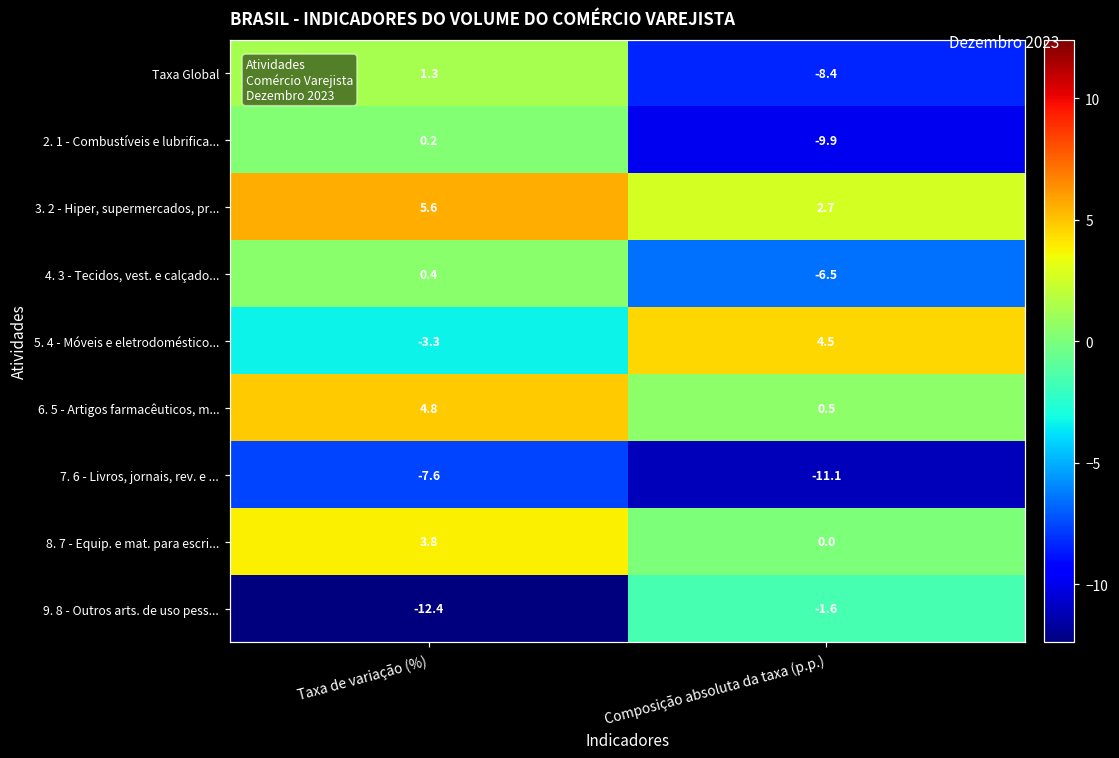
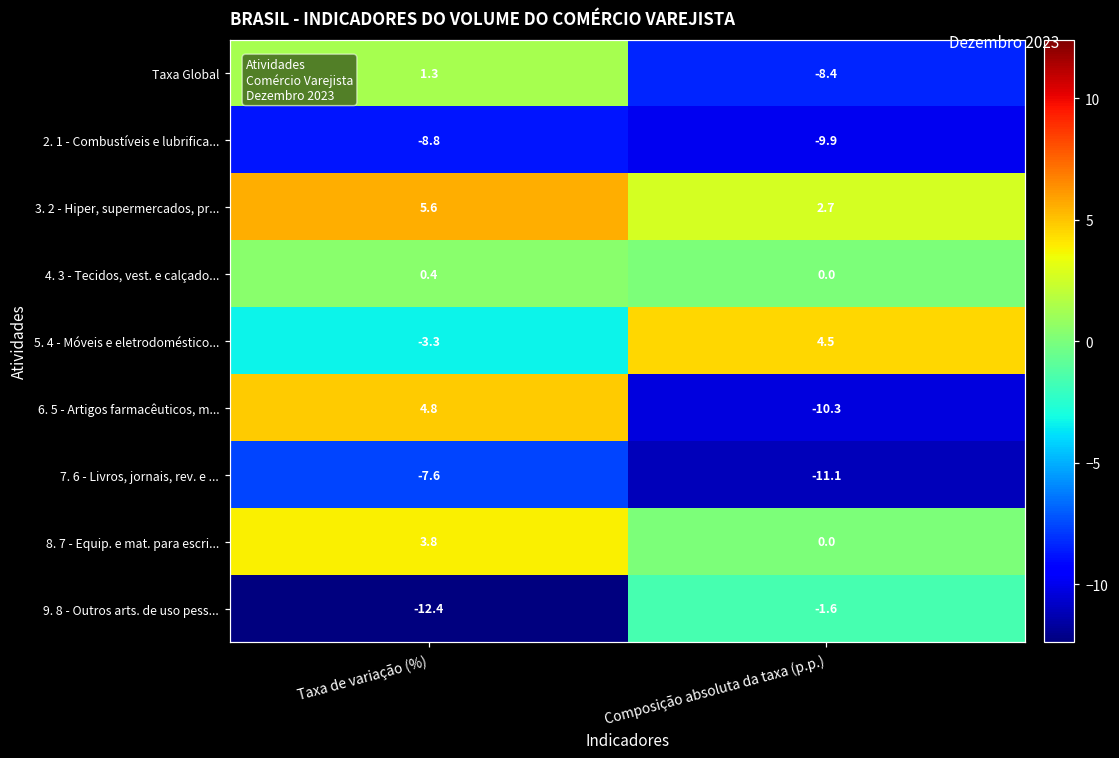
  {
    "Taxa Global": {
      "Taxa de variação (%)": 1.3,
      "Composição absoluta da taxa (p.p.)": -8.4
    },
    "2. 1 - Combustíveis e lubrifica...": {
-     "Taxa de variação (%)": 0.2,
+     "Taxa de variação (%)": -8.8,
      "Composição absoluta da taxa (p.p.)": -9.9
    },
    "3. 2 - Hiper, supermercados, pr...": {
      "Taxa de variação (%)": 5.6,
      "Composição absoluta da taxa (p.p.)": 2.7
    },
    "4. 3 - Tecidos, vest. e calçado...": {
      "Taxa de variação (%)": 0.4,
-     "Composição absoluta da taxa (p.p.)": -6.5
+     "Composição absoluta da taxa (p.p.)": 0.0
    },
    "5. 4 - Móveis e eletrodoméstico...": {
      "Taxa de variação (%)": -3.3,
      "Composição absoluta da taxa (p.p.)": 4.5
    },
    "6. 5 - Artigos farmacêuticos, m...": {
      "Taxa de variação (%)": 4.8,
-     "Composição absoluta da taxa (p.p.)": 0.5
+     "Composição absoluta da taxa (p.p.)": -10.3
    },
    "7. 6 - Livros, jornais, rev. e ...": {
      "Taxa de variação (%)": -7.6,
      "Composição absoluta da taxa (p.p.)": -11.1
    },
    "8. 7 - Equip. e mat. para escri...": {
      "Taxa de variação (%)": 3.8,
      "Composição absoluta da taxa (p.p.)": 0.0
    },
    "9. 8 - Outros arts. de uso pess...": {
      "Taxa de variação (%)": -12.4,
      "Composição absoluta da taxa (p.p.)": -1.6
    }
  }
